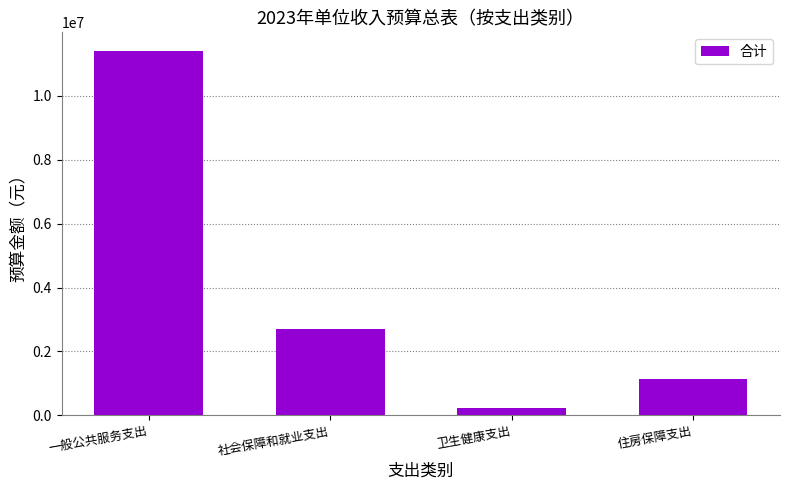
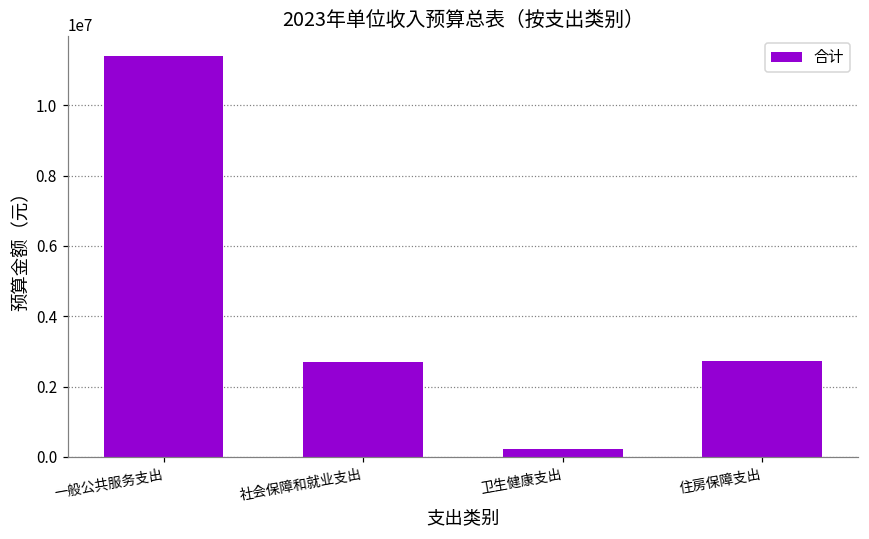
  {
    "一般公共服务支出": 11400000,
    "社会保障和就业支出": 2700000,
    "卫生健康支出": 200000,
-   "住房保障支出": 1100000
+   "住房保障支出": 2700000
  }
